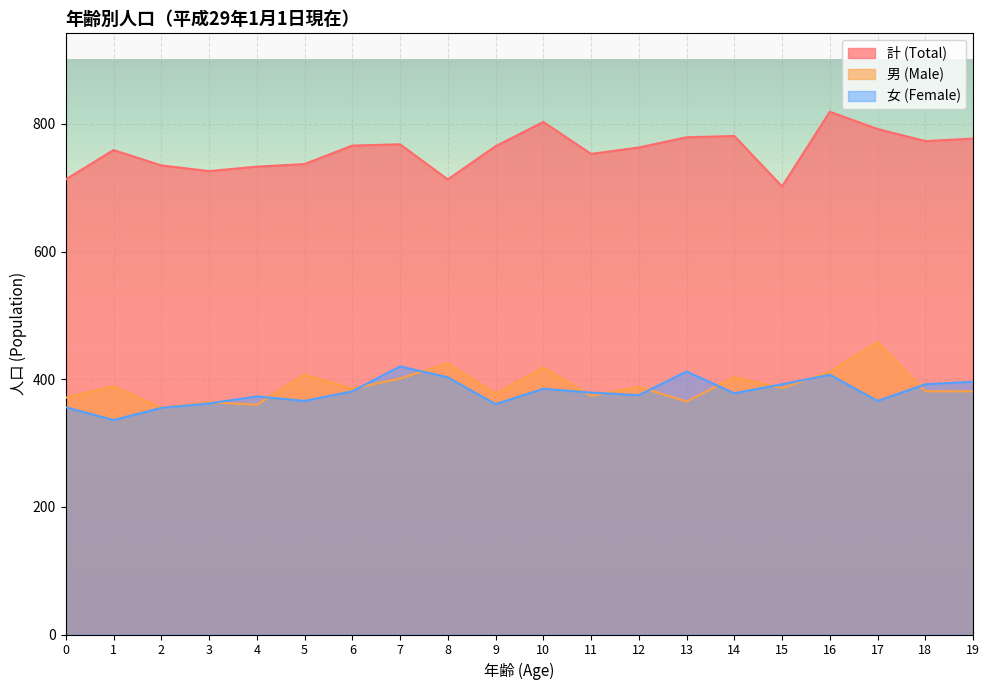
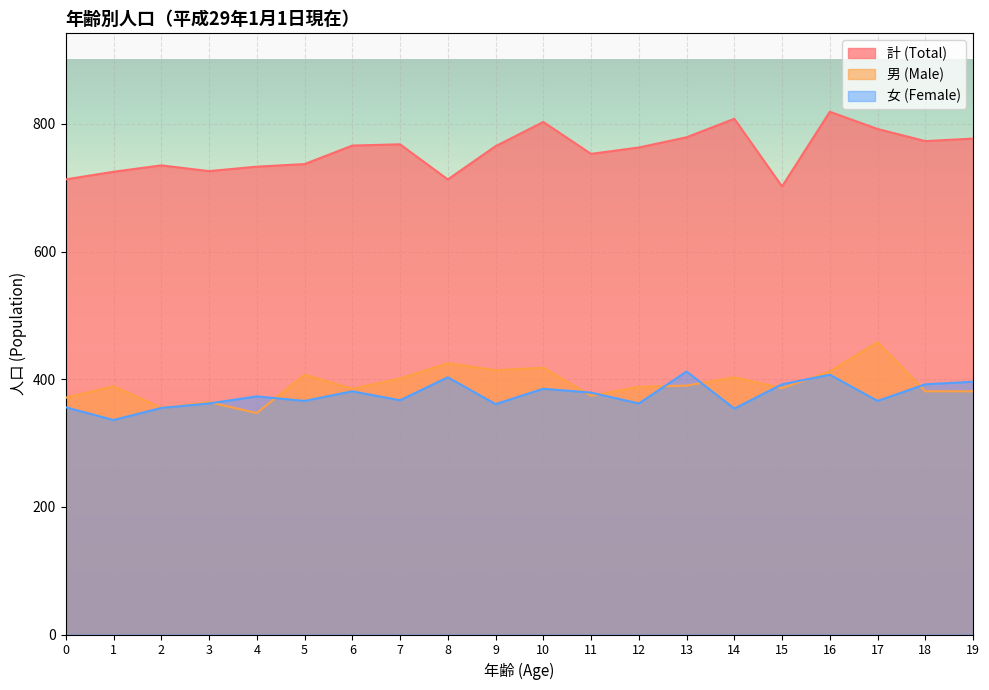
  {
    "計 (Total)": {
      "0": 710,
-     "1": 760,
+     "1": 730,
      "2": 740,
      "3": 730,
      "4": 730,
      "5": 740,
      "6": 770,
      "7": 770,
      "8": 710,
      "9": 770,
      "10": 800,
      "11": 750,
      "12": 760,
      "13": 780,
-     "14": 780,
+     "14": 810,
      "15": 700,
      "16": 820,
      "17": 790,
      "18": 770,
      "19": 780
    },
    "男 (Male)": {
      "0": 370,
      "1": 390,
-     "4": 360,
+     "4": 350,
      "5": 410,
      "7": 400,
      "8": 430,
-     "9": 380,
+     "9": 410,
      "10": 420,
      "11": 370,
      "12": 390,
-     "13": 370,
+     "13": 390,
      "14": 400,
      "15": 390,
      "16": 410,
      "17": 460,
      "18": 380,
      "19": 380
    },
    "女 (Female)": {
      "0": 360,
      "1": 340,
      "4": 370,
      "5": 370,
-     "7": 420,
+     "7": 370,
      "8": 400,
      "9": 360,
      "10": 390,
      "11": 380,
-     "12": 380,
+     "12": 360,
      "13": 410,
-     "14": 380,
+     "14": 350,
      "15": 390,
      "16": 410,
      "17": 370,
      "18": 390,
      "19": 400
    }
  }
